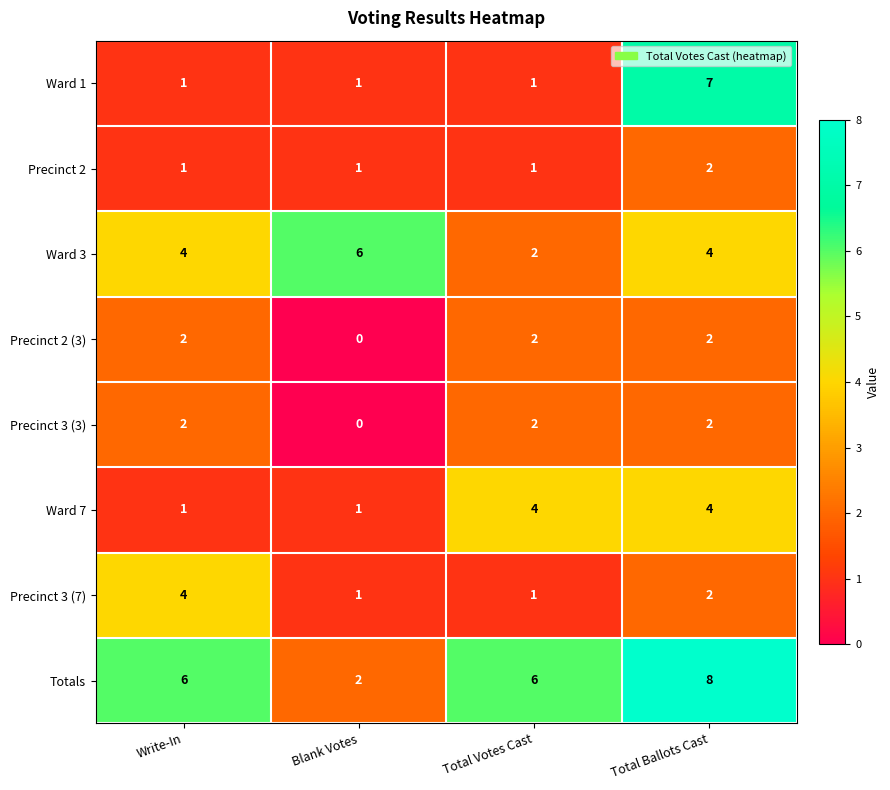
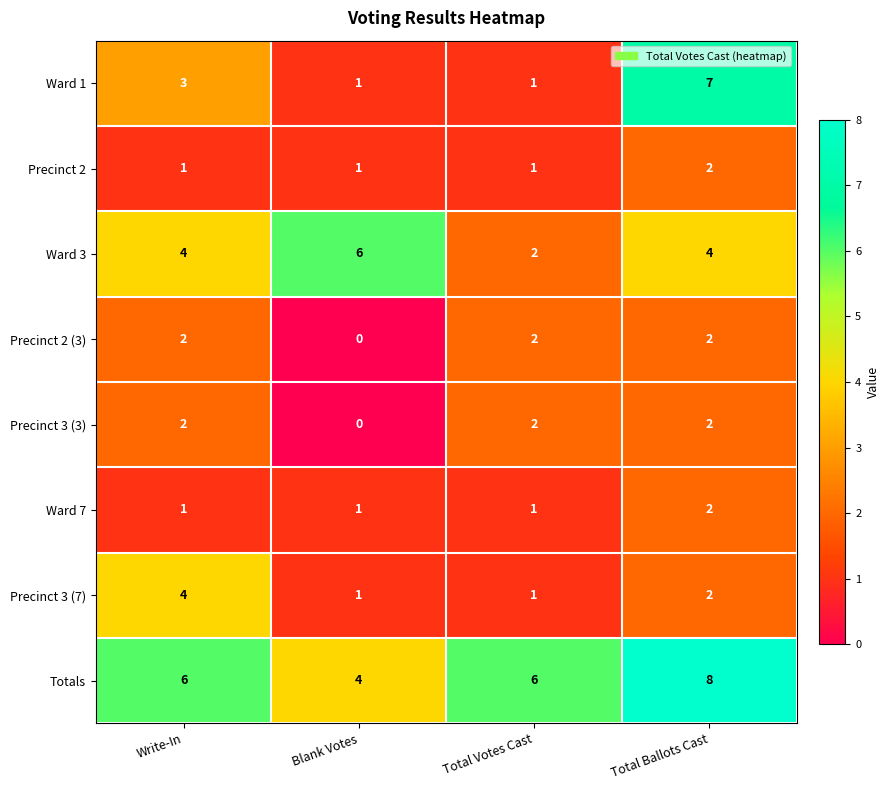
  {
    "Ward 1": {
-     "Write-In": 1,
+     "Write-In": 3,
      "Blank Votes": 1,
      "Total Votes Cast": 1,
      "Total Ballots Cast": 7
    },
    "Precinct 2": {
      "Write-In": 1,
      "Blank Votes": 1,
      "Total Votes Cast": 1,
      "Total Ballots Cast": 2
    },
    "Ward 3": {
      "Write-In": 4,
      "Blank Votes": 6,
      "Total Votes Cast": 2,
      "Total Ballots Cast": 4
    },
    "Precinct 2 (3)": {
      "Write-In": 2,
      "Blank Votes": 0,
      "Total Votes Cast": 2,
      "Total Ballots Cast": 2
    },
    "Precinct 3 (3)": {
      "Write-In": 2,
      "Blank Votes": 0,
      "Total Votes Cast": 2,
      "Total Ballots Cast": 2
    },
    "Ward 7": {
      "Write-In": 1,
      "Blank Votes": 1,
-     "Total Votes Cast": 4,
-     "Total Ballots Cast": 4
+     "Total Votes Cast": 1,
+     "Total Ballots Cast": 2
    },
    "Precinct 3 (7)": {
      "Write-In": 4,
      "Blank Votes": 1,
      "Total Votes Cast": 1,
      "Total Ballots Cast": 2
    },
    "Totals": {
      "Write-In": 6,
-     "Blank Votes": 2,
+     "Blank Votes": 4,
      "Total Votes Cast": 6,
      "Total Ballots Cast": 8
    }
  }
